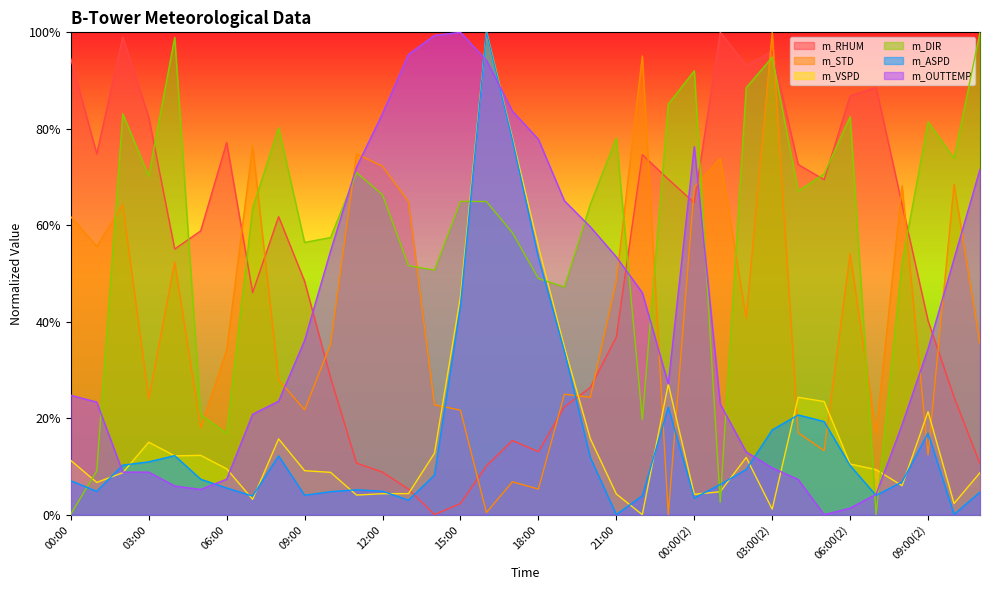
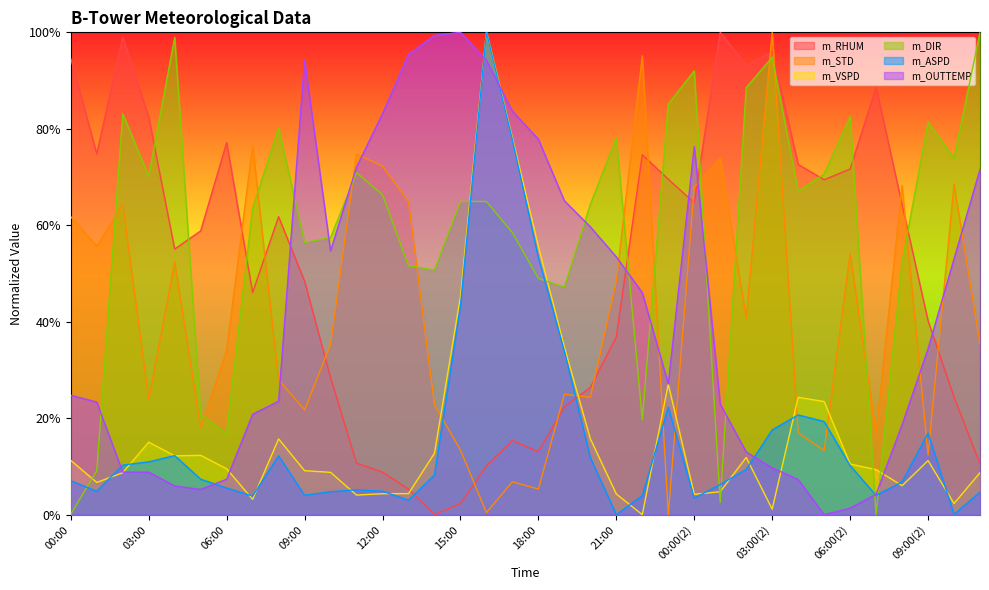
  {
    "m_RHUM": {
      "00:00": "95%",
      "03:00": "82%",
      "06:00": "77%",
      "09:00": "48%",
      "12:00": "9%",
      "15:00": "2%",
      "18:00": "13%",
      "21:00": "37%",
      "00:00(2)": "65%",
      "03:00(2)": "96%",
-     "06:00(2)": "87%",
+     "06:00(2)": "72%",
      "09:00(2)": "40%"
    },
    "m_STD": {
      "00:00": "62%",
      "03:00": "24%",
      "06:00": "34%",
      "09:00": "22%",
      "12:00": "72%",
-     "15:00": "22%",
+     "15:00": "13%",
      "18:00": "5%",
      "21:00": "48%",
      "00:00(2)": "68%",
      "03:00(2)": "100%",
      "06:00(2)": "54%",
      "09:00(2)": "12%"
    },
    "m_VSPD": {
      "00:00": "11%",
      "03:00": "15%",
      "06:00": "10%",
      "09:00": "9%",
      "15:00": "45%",
      "18:00": "56%",
      "21:00": "4%",
      "00:00(2)": "4%",
      "03:00(2)": "1%",
-     "09:00(2)": "21%"
+     "09:00(2)": "11%"
    },
    "m_DIR": {
      "00:00": "0%",
      "03:00": "70%",
      "06:00": "17%",
      "09:00": "56%",
      "12:00": "66%",
      "15:00": "65%",
      "18:00": "49%",
      "21:00": "78%",
      "00:00(2)": "92%",
      "03:00(2)": "95%",
      "06:00(2)": "83%",
      "09:00(2)": "81%"
    },
    "m_ASPD": {
      "00:00": "7%",
      "03:00": "11%",
      "06:00": "6%",
      "09:00": "4%",
      "15:00": "43%",
      "18:00": "53%",
      "21:00": "0%",
      "00:00(2)": "3%",
      "03:00(2)": "18%",
      "09:00(2)": "17%"
    },
    "m_OUTTEMP": {
      "00:00": "25%",
      "03:00": "9%",
      "06:00": "7%",
-     "09:00": "36%",
+     "09:00": "94%",
      "12:00": "83%",
      "15:00": "100%",
      "18:00": "78%",
      "21:00": "53%",
      "00:00(2)": "76%",
      "03:00(2)": "10%",
      "06:00(2)": "1%",
      "09:00(2)": "34%"
    }
  }
